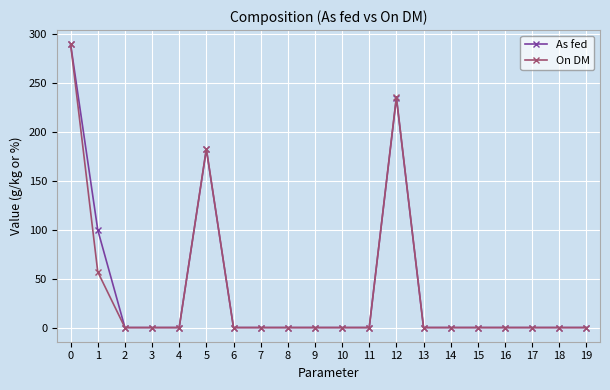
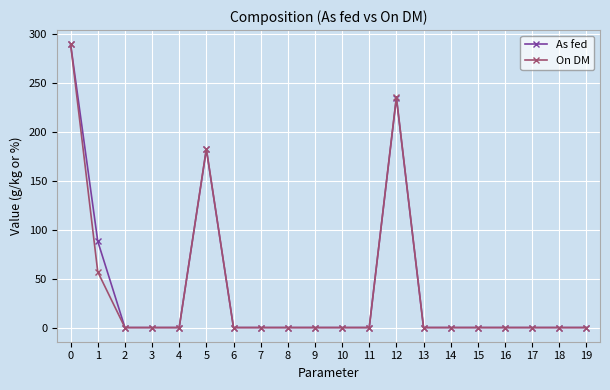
  {
    "As fed": {
-     "1": 100
+     "1": 90
    },
    "On DM": {
      "1": 60
    }
  }
